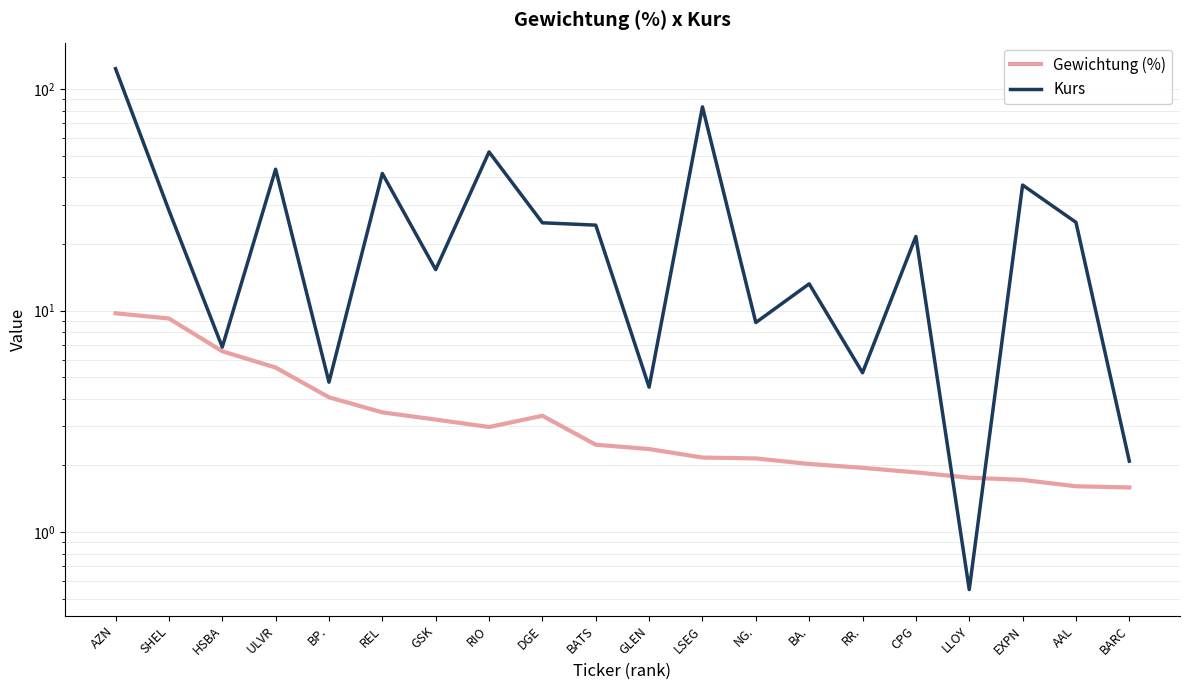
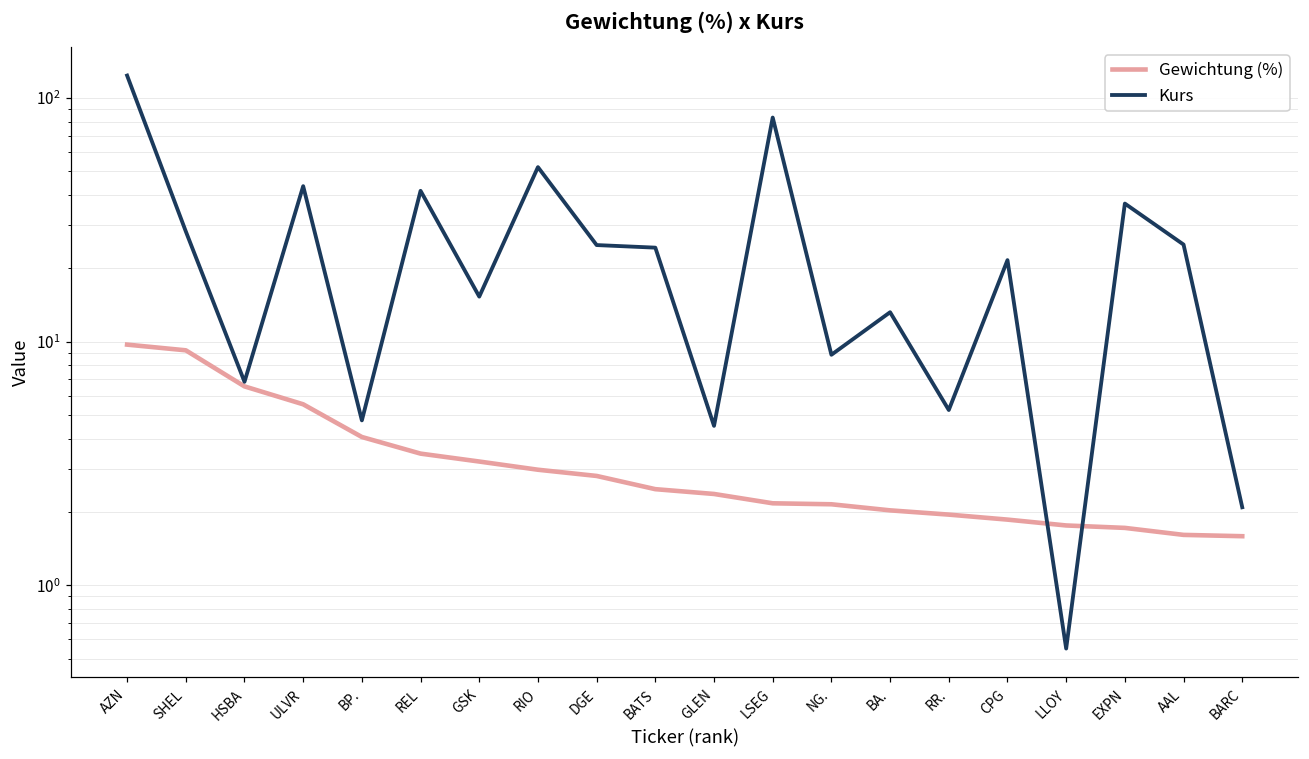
  {
    "Gewichtung (%)": {
      "AZN": 10,
      "SHEL": 9.2,
      "HSBA": 6.6,
      "ULVR": 5.5,
      "BP.": 4.1,
      "REL": 3.5,
      "GSK": 3.2,
      "RIO": 3.0,
-     "DGE": 3.4,
+     "DGE": 2.8,
      "BATS": 2.5,
      "GLEN": 2.4,
      "LSEG": 2.2,
      "NG.": 2.2,
      "BA.": 2.0,
      "RR.": 2.0,
      "CPG": 1.9,
      "LLOY": 1.8,
      "EXPN": 1.7,
      "AAL": 1.6,
      "BARC": 1.6
    },
    "Kurs": {
      "AZN": 120,
      "SHEL": 28,
      "HSBA": 6.8,
      "ULVR": 43,
      "BP.": 4.8,
      "REL": 42,
      "GSK": 15,
      "RIO": 52,
      "DGE": 25,
      "BATS": 24,
      "GLEN": 4.5,
      "LSEG": 83,
      "NG.": 8.8,
      "BA.": 13,
      "RR.": 5.2,
      "CPG": 22,
      "LLOY": 0.55,
      "EXPN": 37,
      "AAL": 25,
      "BARC": 2.1
    }
  }
